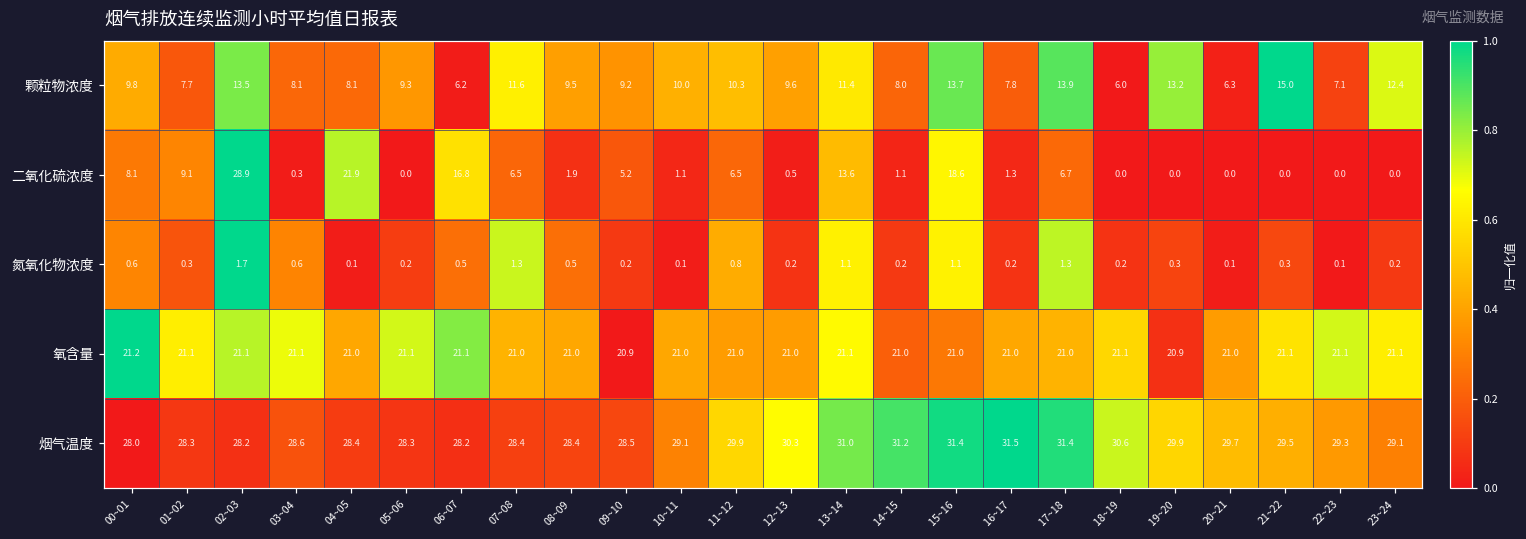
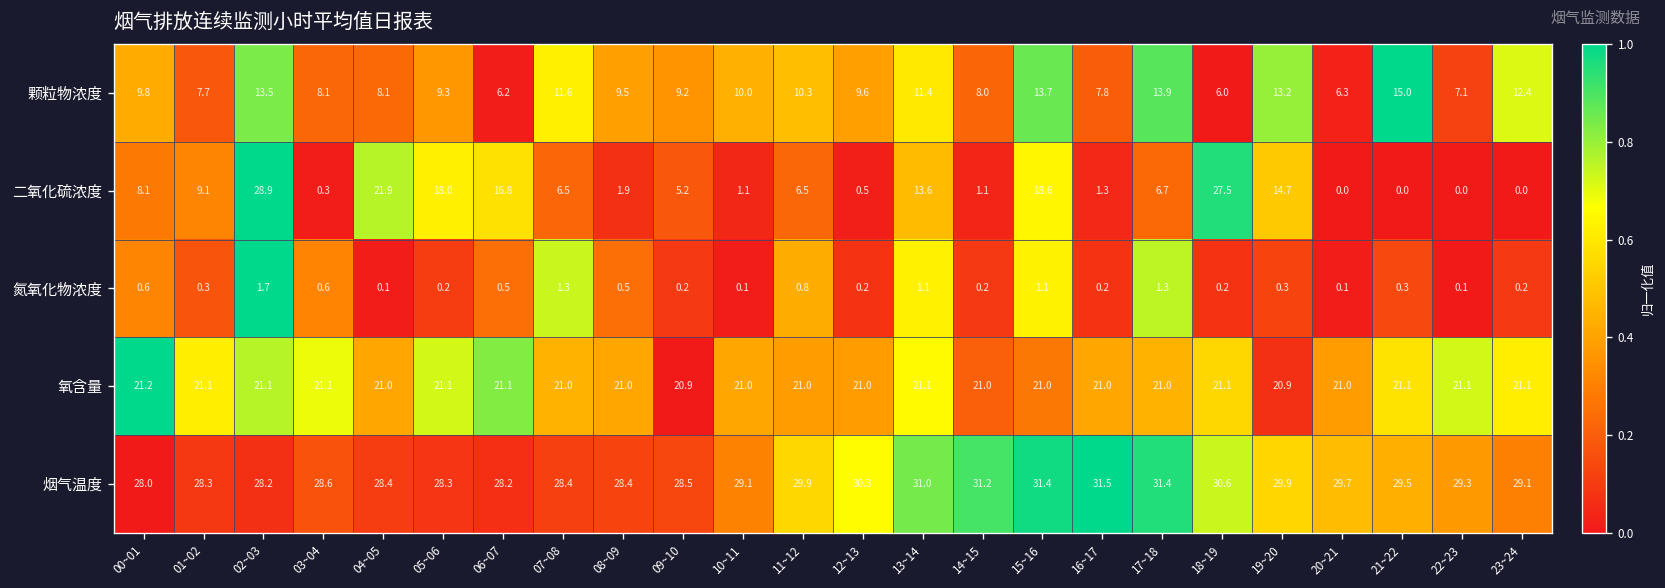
  {
    "颗粒物浓度": {
      "00~01": 9.8,
      "01~02": 7.7,
      "02~03": 13.5,
      "03~04": 8.1,
      "04~05": 8.1,
      "05~06": 9.3,
      "06~07": 6.2,
      "07~08": 11.6,
      "08~09": 9.5,
      "09~10": 9.2,
      "10~11": 10.0,
      "11~12": 10.3,
      "12~13": 9.6,
      "13~14": 11.4,
      "14~15": 8.0,
      "15~16": 13.7,
      "16~17": 7.8,
      "17~18": 13.9,
      "18~19": 6.0,
      "19~20": 13.2,
      "20~21": 6.3,
      "21~22": 15.0,
      "22~23": 7.1,
      "23~24": 12.4
    },
    "二氧化硫浓度": {
      "00~01": 8.1,
      "01~02": 9.1,
      "02~03": 28.9,
      "03~04": 0.3,
      "04~05": 21.9,
-     "05~06": 0.0,
+     "05~06": 18.0,
      "06~07": 16.8,
      "07~08": 6.5,
      "08~09": 1.9,
      "09~10": 5.2,
      "10~11": 1.1,
      "11~12": 6.5,
      "12~13": 0.5,
      "13~14": 13.6,
      "14~15": 1.1,
      "15~16": 18.6,
      "16~17": 1.3,
      "17~18": 6.7,
-     "18~19": 0.0,
-     "19~20": 0.0,
+     "18~19": 27.5,
+     "19~20": 14.7,
      "20~21": 0.0,
      "21~22": 0.0,
      "22~23": 0.0,
      "23~24": 0.0
    },
    "氮氧化物浓度": {
      "00~01": 0.6,
      "01~02": 0.3,
      "02~03": 1.7,
      "03~04": 0.6,
      "04~05": 0.1,
      "05~06": 0.2,
      "06~07": 0.5,
      "07~08": 1.3,
      "08~09": 0.5,
      "09~10": 0.2,
      "10~11": 0.1,
      "11~12": 0.8,
      "12~13": 0.2,
      "13~14": 1.1,
      "14~15": 0.2,
      "15~16": 1.1,
      "16~17": 0.2,
      "17~18": 1.3,
      "18~19": 0.2,
      "19~20": 0.3,
      "20~21": 0.1,
      "21~22": 0.3,
      "22~23": 0.1,
      "23~24": 0.2
    },
    "氧含量": {
      "00~01": 21.2,
      "01~02": 21.1,
      "02~03": 21.1,
      "03~04": 21.1,
      "04~05": 21.0,
      "05~06": 21.1,
      "06~07": 21.1,
      "07~08": 21.0,
      "08~09": 21.0,
      "09~10": 20.9,
      "10~11": 21.0,
      "11~12": 21.0,
      "12~13": 21.0,
      "13~14": 21.1,
      "14~15": 21.0,
      "15~16": 21.0,
      "16~17": 21.0,
      "17~18": 21.0,
      "18~19": 21.1,
      "19~20": 20.9,
      "20~21": 21.0,
      "21~22": 21.1,
      "22~23": 21.1,
      "23~24": 21.1
    },
    "烟气温度": {
      "00~01": 28.0,
      "01~02": 28.3,
      "02~03": 28.2,
      "03~04": 28.6,
      "04~05": 28.4,
      "05~06": 28.3,
      "06~07": 28.2,
      "07~08": 28.4,
      "08~09": 28.4,
      "09~10": 28.5,
      "10~11": 29.1,
      "11~12": 29.9,
      "12~13": 30.3,
      "13~14": 31.0,
      "14~15": 31.2,
      "15~16": 31.4,
      "16~17": 31.5,
      "17~18": 31.4,
      "18~19": 30.6,
      "19~20": 29.9,
      "20~21": 29.7,
      "21~22": 29.5,
      "22~23": 29.3,
      "23~24": 29.1
    }
  }
